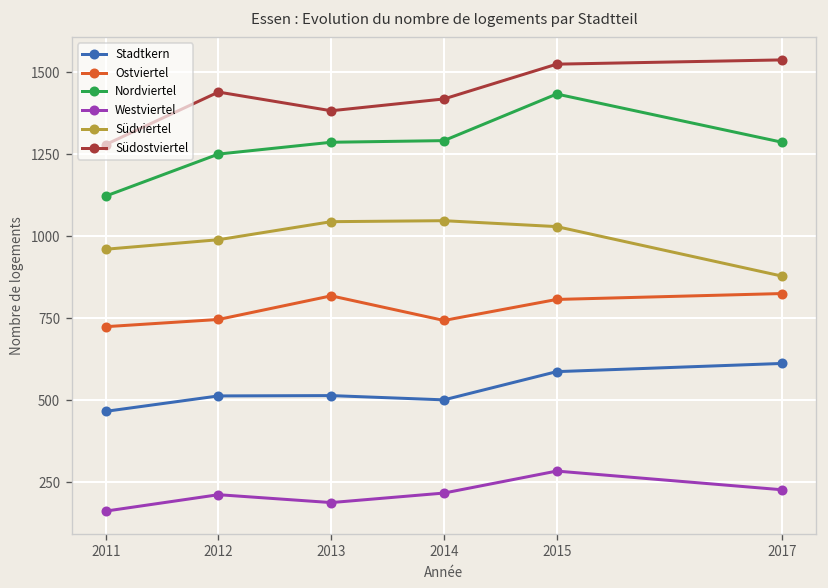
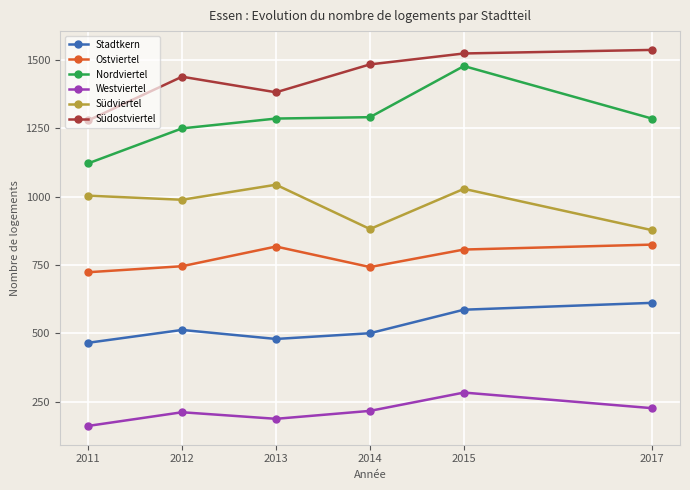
  {
    "Stadtkern": {
      "2011": 470,
      "2012": 510,
-     "2013": 510,
+     "2013": 480,
      "2014": 500,
      "2015": 590,
      "2017": 610
    },
    "Ostviertel": {
      "2011": 720,
      "2012": 750,
      "2013": 820,
      "2014": 740,
      "2015": 810,
      "2017": 830
    },
    "Nordviertel": {
      "2011": 1120,
      "2012": 1250,
      "2013": 1290,
      "2014": 1290,
-     "2015": 1430,
+     "2015": 1480,
      "2017": 1290
    },
    "Westviertel": {
      "2011": 160,
      "2012": 210,
      "2013": 190,
      "2014": 220,
      "2015": 280,
      "2017": 230
    },
    "Südviertel": {
-     "2011": 960,
+     "2011": 1000,
      "2012": 990,
      "2013": 1040,
-     "2014": 1050,
+     "2014": 880,
      "2015": 1030,
      "2017": 880
    },
    "Südostviertel": {
      "2012": 1440,
      "2013": 1380,
-     "2014": 1420,
+     "2014": 1480,
      "2015": 1520,
      "2017": 1540
    }
  }
